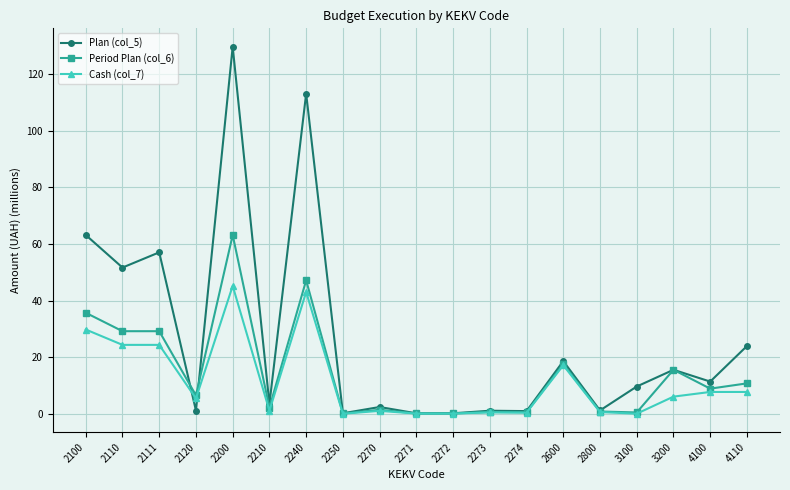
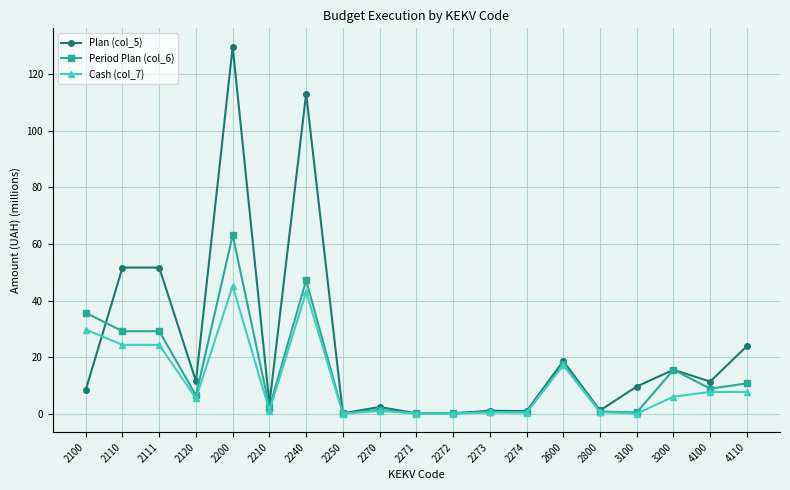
  {
    "Plan (col_5)": {
-     "2100": 63,
+     "2100": 9,
      "2110": 52,
-     "2111": 57,
-     "2120": 1,
+     "2111": 52,
+     "2120": 12,
      "2200": 130,
      "2210": 3,
      "2240": 113,
      "2270": 2,
      "2600": 19,
      "3100": 10,
      "4100": 11,
      "4110": 24
    }
  }
